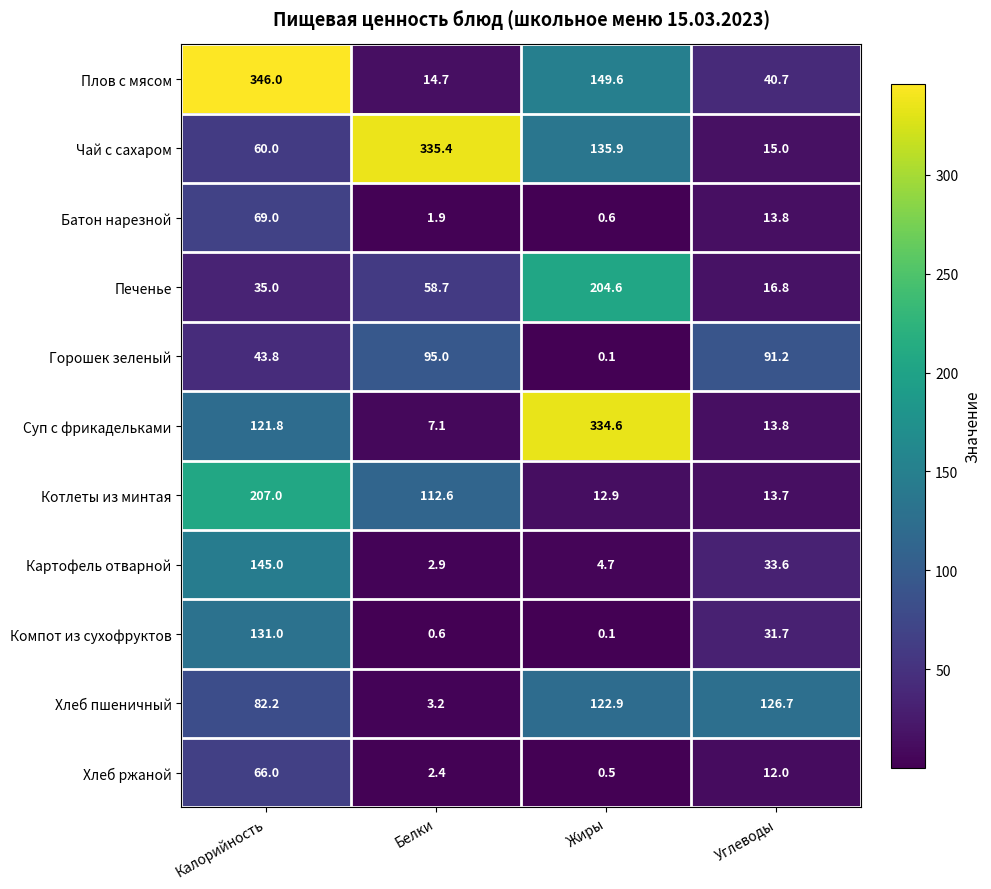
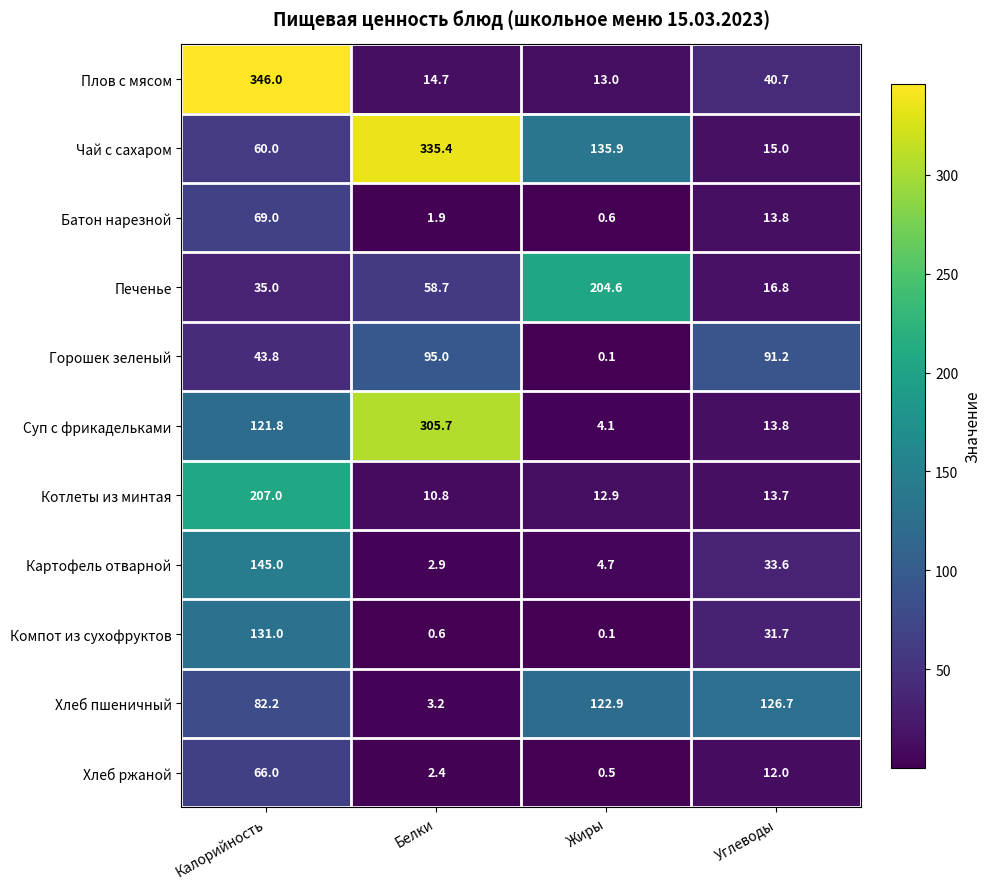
  {
    "Плов с мясом": {
      "Калорийность": 346.0,
      "Белки": 14.7,
-     "Жиры": 149.6,
+     "Жиры": 13.0,
      "Углеводы": 40.7
    },
    "Чай с сахаром": {
      "Калорийность": 60.0,
      "Белки": 335.4,
      "Жиры": 135.9,
      "Углеводы": 15.0
    },
    "Батон нарезной": {
      "Калорийность": 69.0,
      "Белки": 1.9,
      "Жиры": 0.6,
      "Углеводы": 13.8
    },
    "Печенье": {
      "Калорийность": 35.0,
      "Белки": 58.7,
      "Жиры": 204.6,
      "Углеводы": 16.8
    },
    "Горошек зеленый": {
      "Калорийность": 43.8,
      "Белки": 95.0,
      "Жиры": 0.1,
      "Углеводы": 91.2
    },
    "Суп с фрикадельками": {
      "Калорийность": 121.8,
-     "Белки": 7.1,
-     "Жиры": 334.6,
+     "Белки": 305.7,
+     "Жиры": 4.1,
      "Углеводы": 13.8
    },
    "Котлеты из минтая": {
      "Калорийность": 207.0,
-     "Белки": 112.6,
+     "Белки": 10.8,
      "Жиры": 12.9,
      "Углеводы": 13.7
    },
    "Картофель отварной": {
      "Калорийность": 145.0,
      "Белки": 2.9,
      "Жиры": 4.7,
      "Углеводы": 33.6
    },
    "Компот из сухофруктов": {
      "Калорийность": 131.0,
      "Белки": 0.6,
      "Жиры": 0.1,
      "Углеводы": 31.7
    },
    "Хлеб пшеничный": {
      "Калорийность": 82.2,
      "Белки": 3.2,
      "Жиры": 122.9,
      "Углеводы": 126.7
    },
    "Хлеб ржаной": {
      "Калорийность": 66.0,
      "Белки": 2.4,
      "Жиры": 0.5,
      "Углеводы": 12.0
    }
  }
